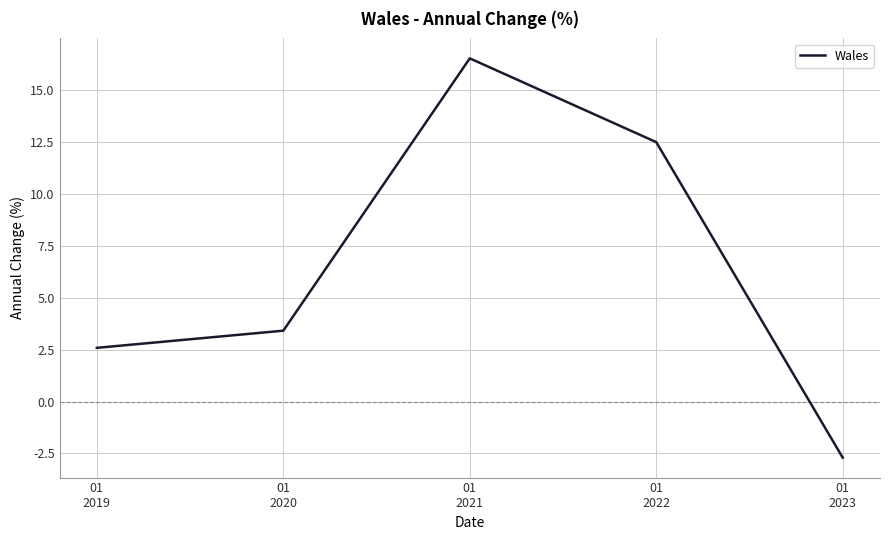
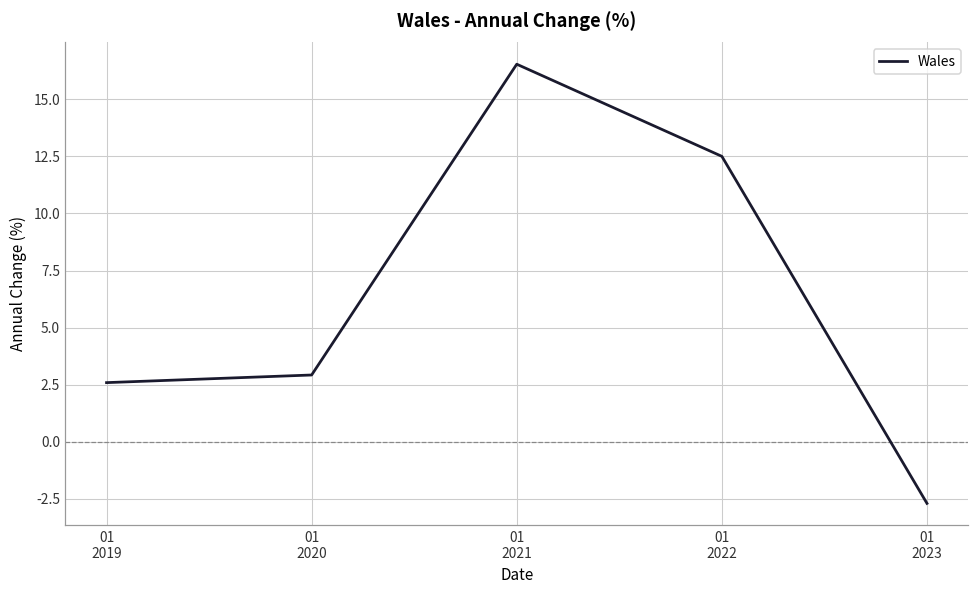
  {
    "01 2019": 2.6,
-   "01 2020": 3.4,
+   "01 2020": 2.9,
    "01 2021": 16.5,
    "01 2022": 12.5,
    "01 2023": -2.7
  }
